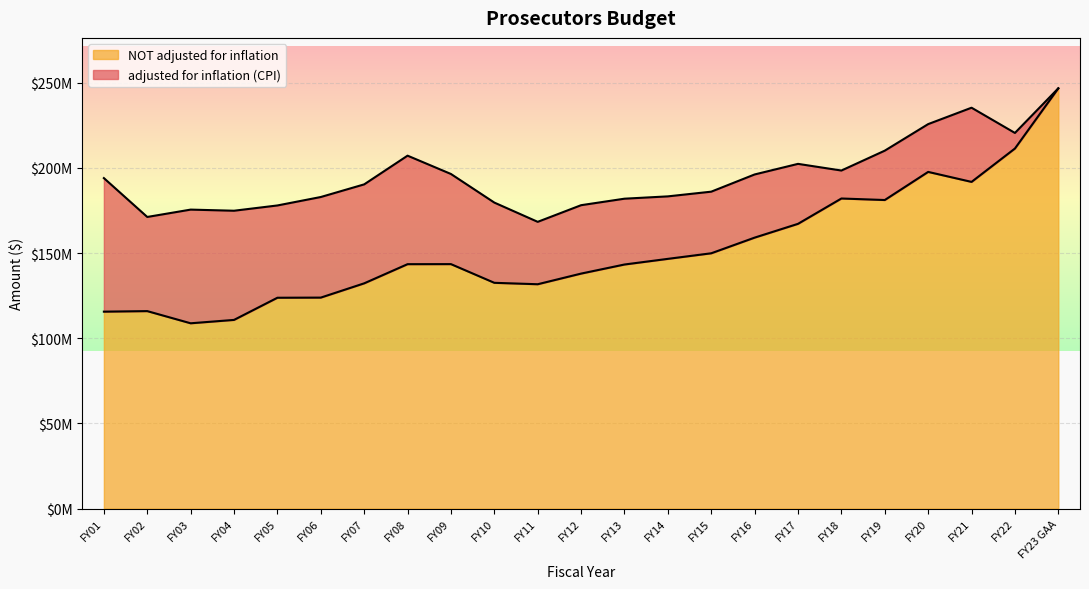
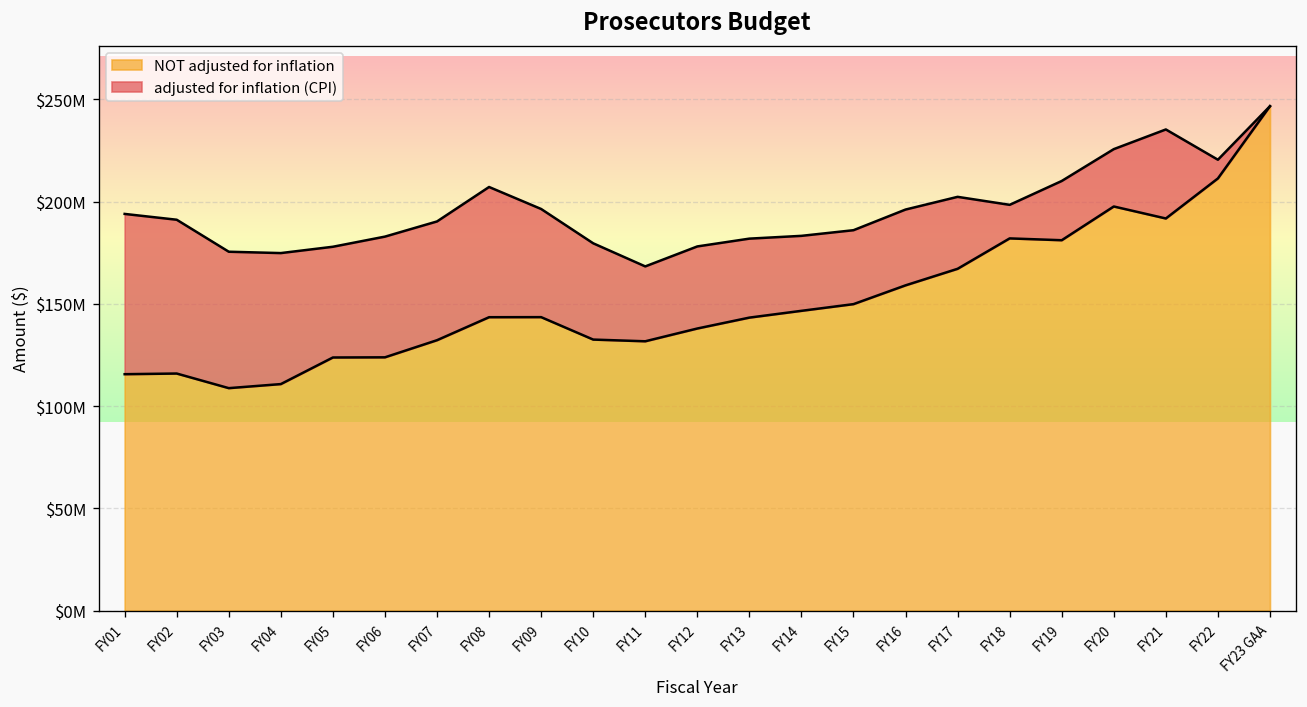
  {
    "adjusted for inflation (CPI)": {
      "FY01": "$194000000",
-     "FY02": "$171000000",
+     "FY02": "$191000000",
      "FY03": "$176000000",
      "FY04": "$175000000",
      "FY05": "$178000000",
      "FY06": "$183000000",
      "FY07": "$190000000",
      "FY08": "$207000000",
      "FY09": "$196000000",
      "FY10": "$180000000",
      "FY11": "$168000000",
      "FY12": "$178000000",
      "FY13": "$182000000",
      "FY14": "$183000000",
      "FY15": "$186000000",
      "FY16": "$196000000",
      "FY17": "$202000000",
      "FY18": "$198000000",
      "FY19": "$210000000",
      "FY20": "$226000000",
      "FY21": "$235000000",
      "FY22": "$221000000"
    },
    "NOT adjusted for inflation": {
      "FY01": "$116000000",
      "FY02": "$116000000",
      "FY03": "$109000000",
      "FY04": "$111000000",
      "FY05": "$124000000",
      "FY06": "$124000000",
      "FY07": "$132000000",
      "FY08": "$143000000",
      "FY09": "$144000000",
      "FY10": "$133000000",
      "FY11": "$132000000",
      "FY12": "$138000000",
      "FY13": "$143000000",
      "FY14": "$147000000",
      "FY15": "$150000000",
      "FY16": "$159000000",
      "FY17": "$167000000",
      "FY18": "$182000000",
      "FY19": "$181000000",
      "FY20": "$198000000",
      "FY21": "$192000000",
      "FY22": "$211000000"
    }
  }
